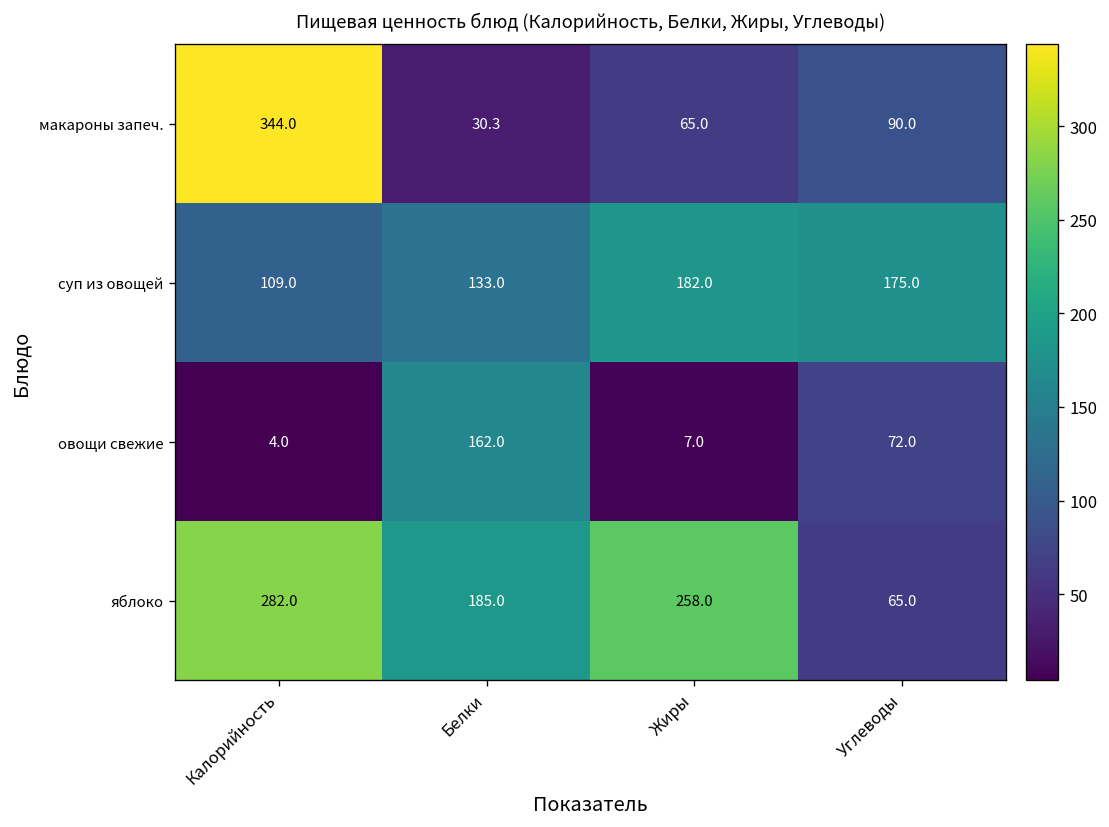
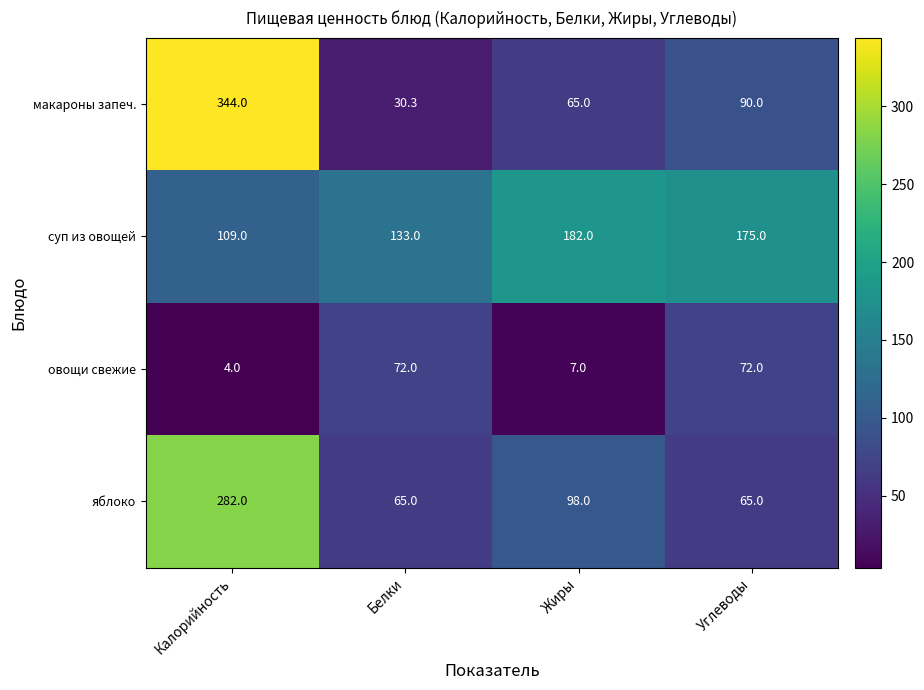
  {
    "макароны запеч.": {
      "Калорийность": 344.0,
      "Белки": 30.3,
      "Жиры": 65.0,
      "Углеводы": 90.0
    },
    "суп из овощей": {
      "Калорийность": 109.0,
      "Белки": 133.0,
      "Жиры": 182.0,
      "Углеводы": 175.0
    },
    "овощи свежие": {
      "Калорийность": 4.0,
-     "Белки": 162.0,
+     "Белки": 72.0,
      "Жиры": 7.0,
      "Углеводы": 72.0
    },
    "яблоко": {
      "Калорийность": 282.0,
-     "Белки": 185.0,
-     "Жиры": 258.0,
+     "Белки": 65.0,
+     "Жиры": 98.0,
      "Углеводы": 65.0
    }
  }
